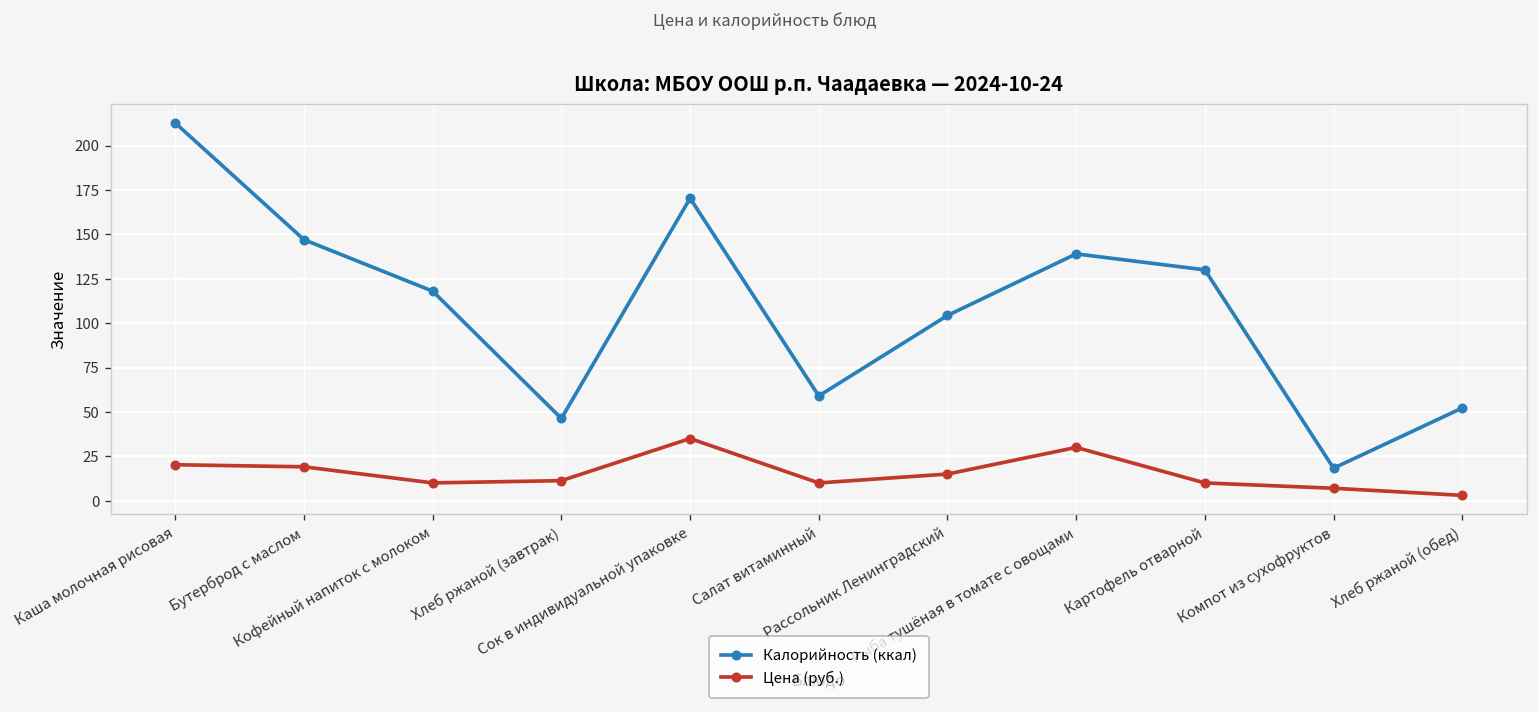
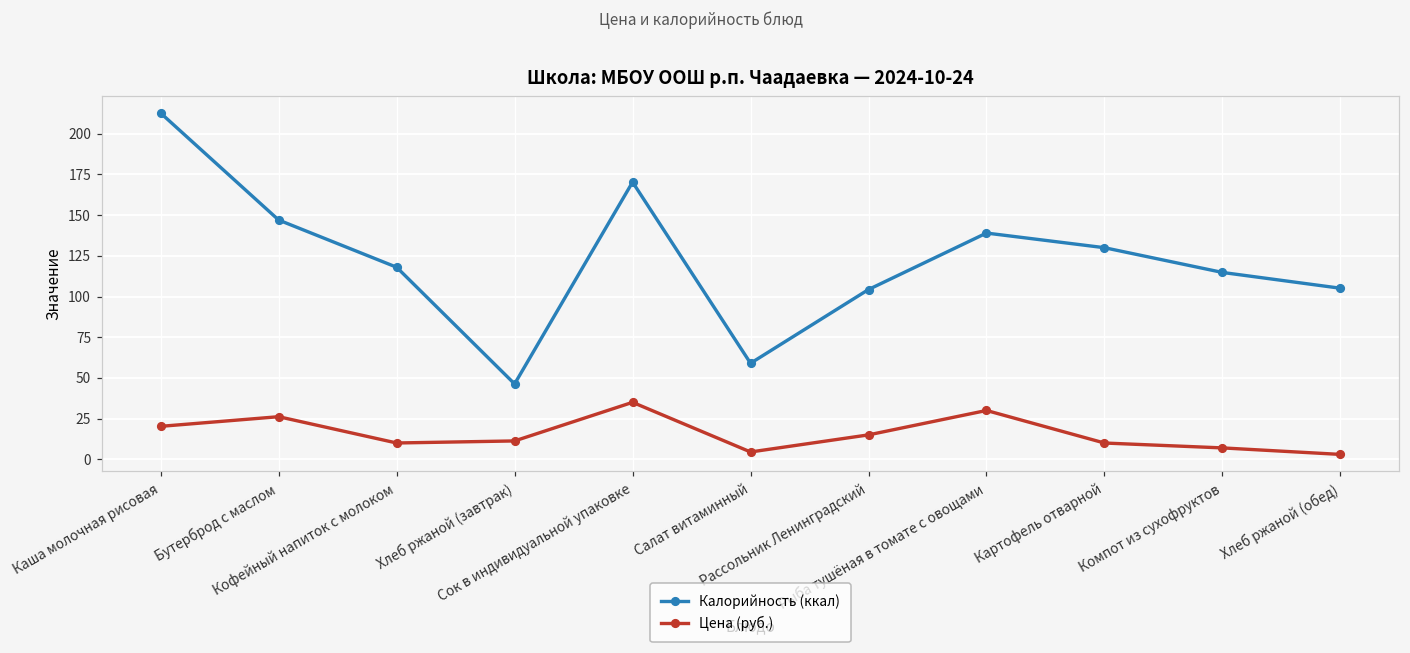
  {
    "Калорийность (ккал)": {
      "Каша молочная рисовая": 213,
      "Бутерброд с маслом": 147,
      "Кофейный напиток с молоком": 118,
      "Хлеб ржаной (завтрак)": 46,
      "Сок в индивидуальной упаковке": 170,
      "Салат витаминный": 59,
      "Рассольник Ленинградский": 104,
      "Рыба тушёная в томате с овощами": 139,
      "Картофель отварной": 130,
-     "Компот из сухофруктов": 18,
-     "Хлеб ржаной (обед)": 52
+     "Компот из сухофруктов": 115,
+     "Хлеб ржаной (обед)": 105
    },
    "Цена (руб.)": {
      "Каша молочная рисовая": 20,
-     "Бутерброд с маслом": 19,
+     "Бутерброд с маслом": 26,
      "Кофейный напиток с молоком": 10,
      "Хлеб ржаной (завтрак)": 11,
      "Сок в индивидуальной упаковке": 35,
-     "Салат витаминный": 10,
+     "Салат витаминный": 5,
      "Рассольник Ленинградский": 15,
      "Рыба тушёная в томате с овощами": 30,
      "Картофель отварной": 10,
      "Компот из сухофруктов": 7,
      "Хлеб ржаной (обед)": 3
    }
  }
